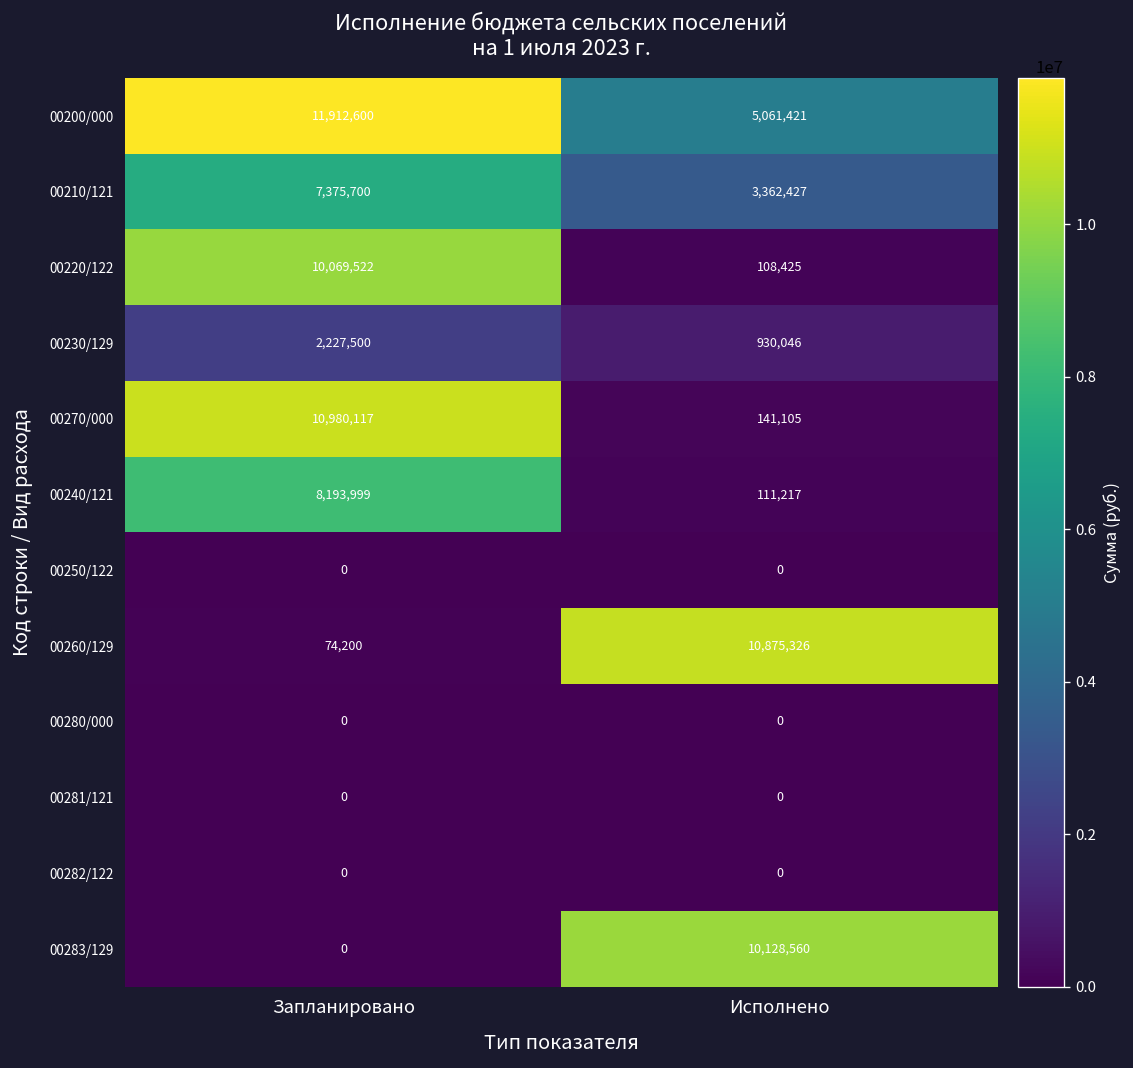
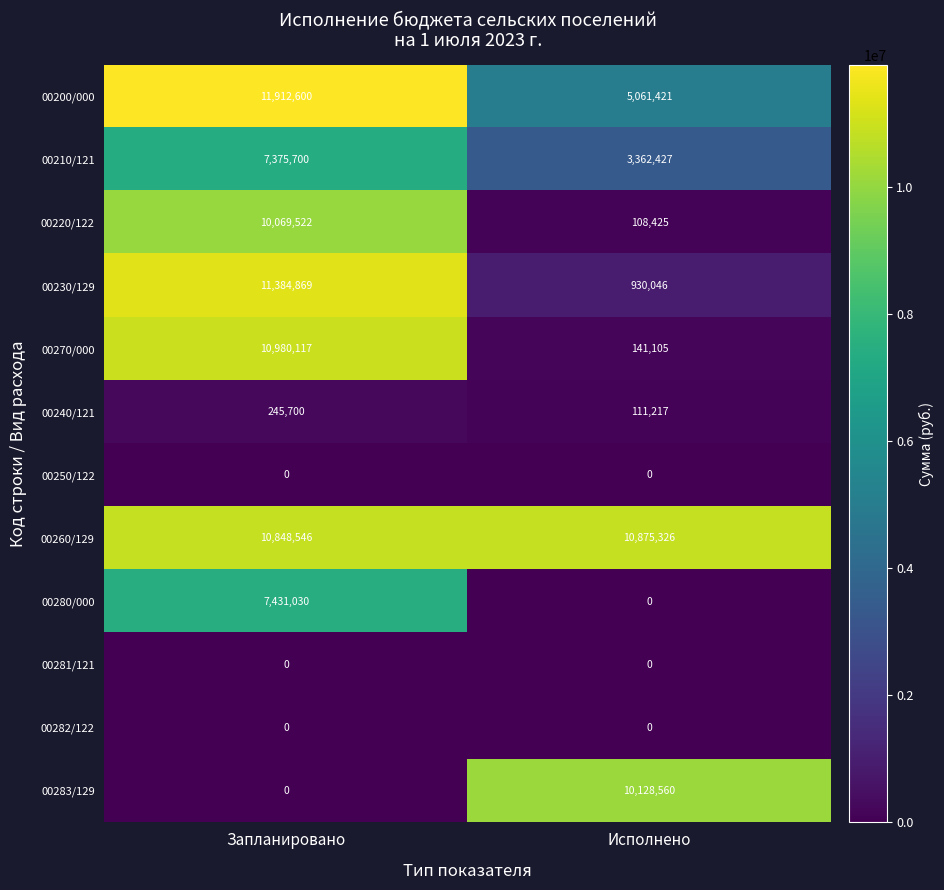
  {
    "00200/000": {
      "Запланировано": "11,912,600",
      "Исполнено": "5,061,421"
    },
    "00210/121": {
      "Запланировано": "7,375,700",
      "Исполнено": "3,362,427"
    },
    "00220/122": {
      "Запланировано": "10,069,522",
      "Исполнено": "108,425"
    },
    "00230/129": {
-     "Запланировано": "2,227,500",
+     "Запланировано": "11,384,869",
      "Исполнено": "930,046"
    },
    "00270/000": {
      "Запланировано": "10,980,117",
      "Исполнено": "141,105"
    },
    "00240/121": {
-     "Запланировано": "8,193,999",
+     "Запланировано": "245,700",
      "Исполнено": "111,217"
    },
    "00250/122": {
      "Запланировано": "0",
      "Исполнено": "0"
    },
    "00260/129": {
-     "Запланировано": "74,200",
+     "Запланировано": "10,848,546",
      "Исполнено": "10,875,326"
    },
    "00280/000": {
-     "Запланировано": "0",
+     "Запланировано": "7,431,030",
      "Исполнено": "0"
    },
    "00281/121": {
      "Запланировано": "0",
      "Исполнено": "0"
    },
    "00282/122": {
      "Запланировано": "0",
      "Исполнено": "0"
    },
    "00283/129": {
      "Запланировано": "0",
      "Исполнено": "10,128,560"
    }
  }
